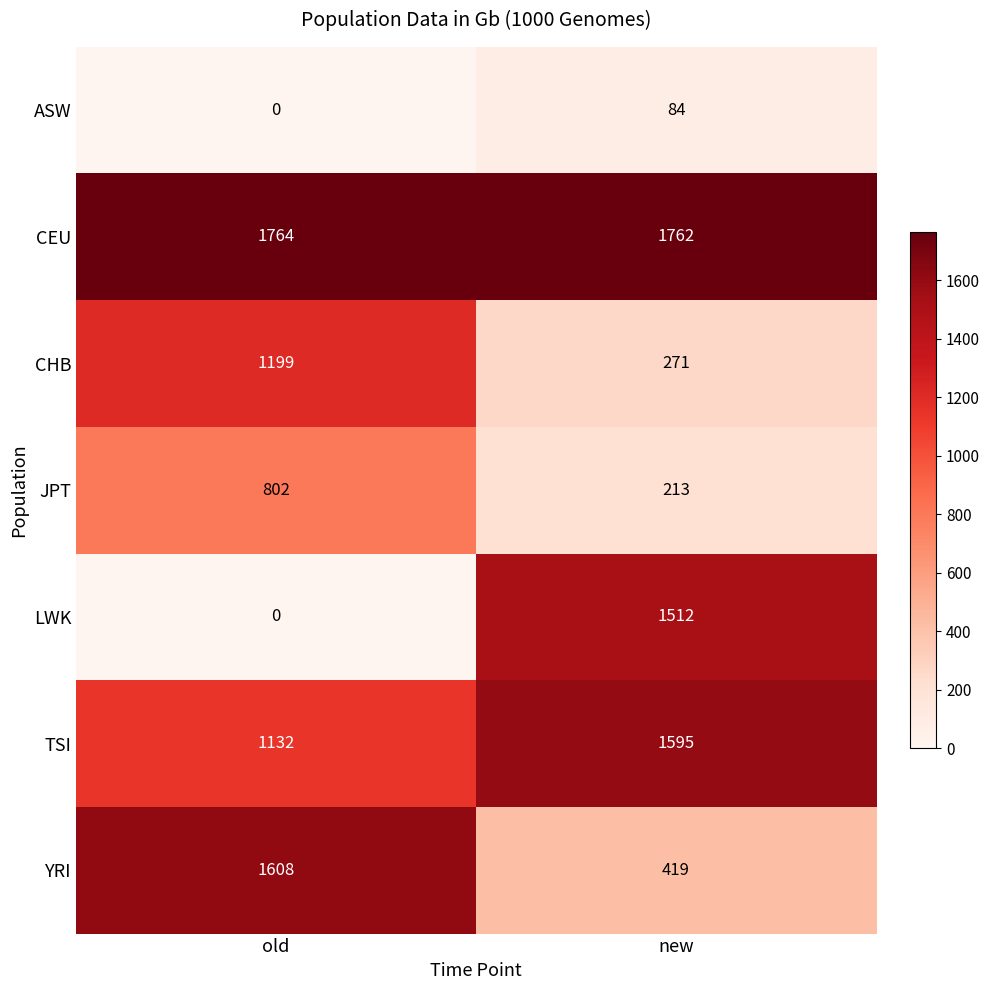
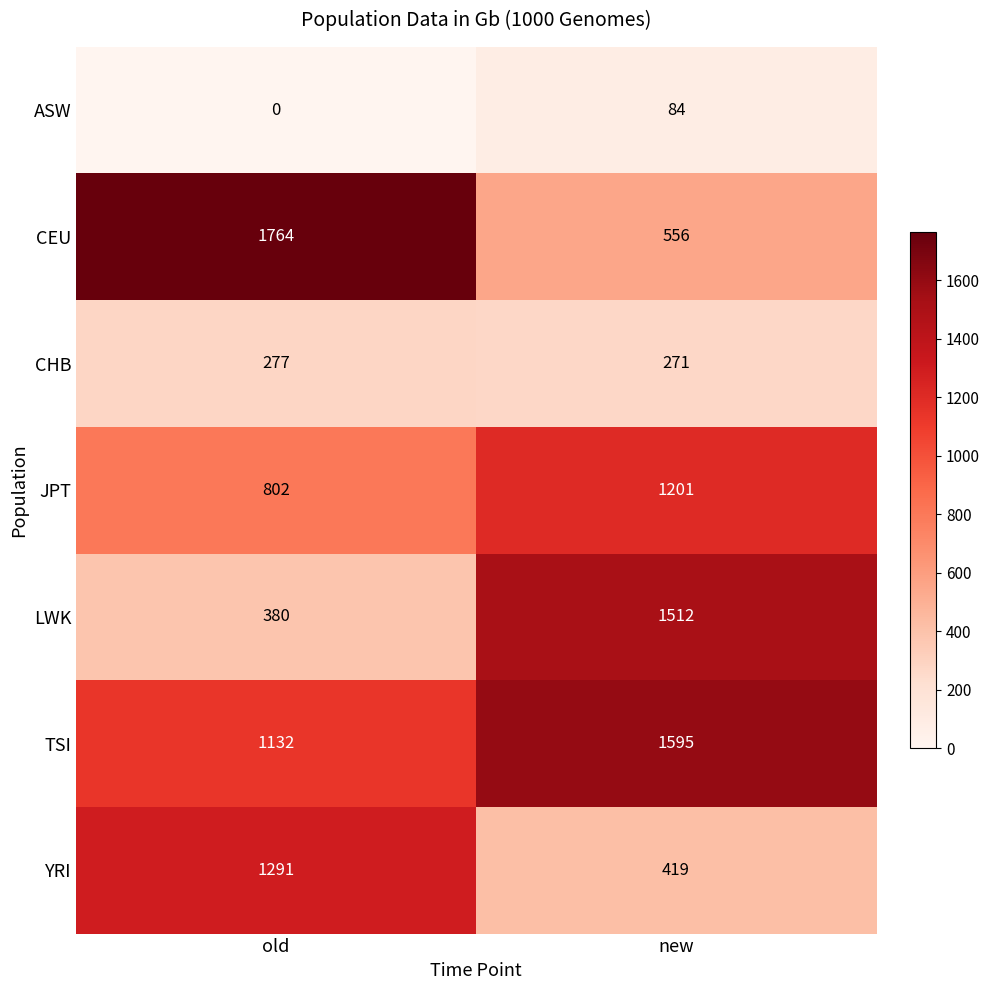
  {
    "ASW": {
      "old": 0,
      "new": 84
    },
    "CEU": {
      "old": 1764,
-     "new": 1762
+     "new": 556
    },
    "CHB": {
-     "old": 1199,
+     "old": 277,
      "new": 271
    },
    "JPT": {
      "old": 802,
-     "new": 213
+     "new": 1201
    },
    "LWK": {
-     "old": 0,
+     "old": 380,
      "new": 1512
    },
    "TSI": {
      "old": 1132,
      "new": 1595
    },
    "YRI": {
-     "old": 1608,
+     "old": 1291,
      "new": 419
    }
  }
